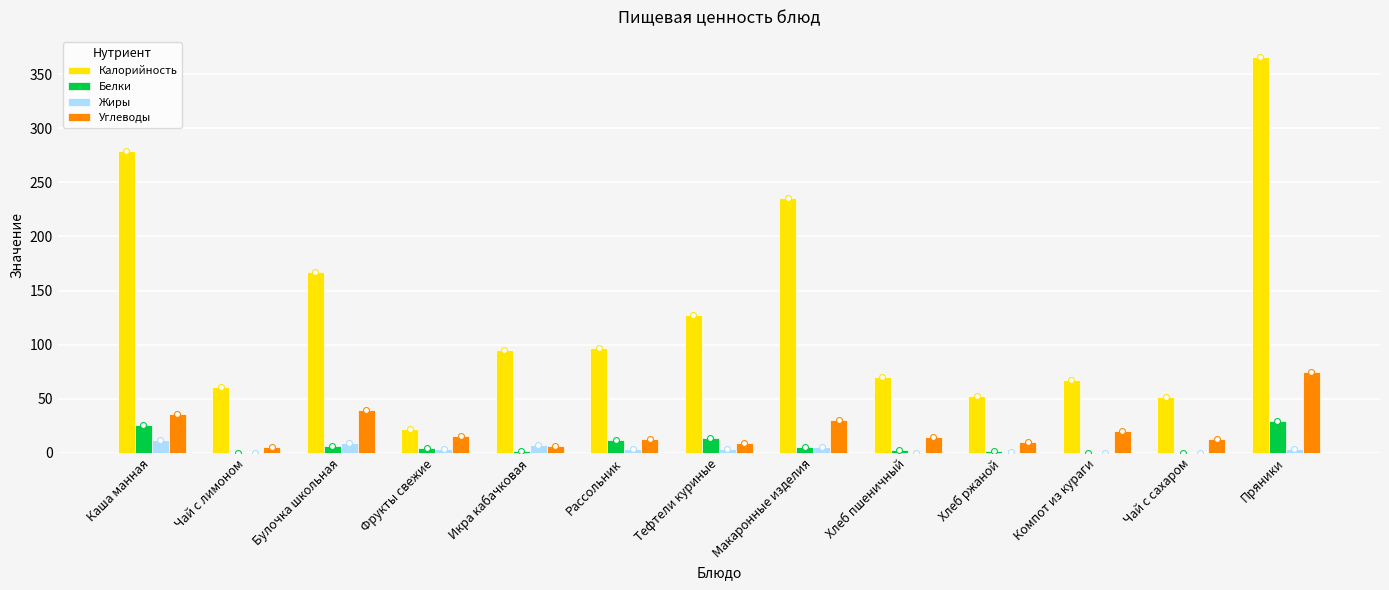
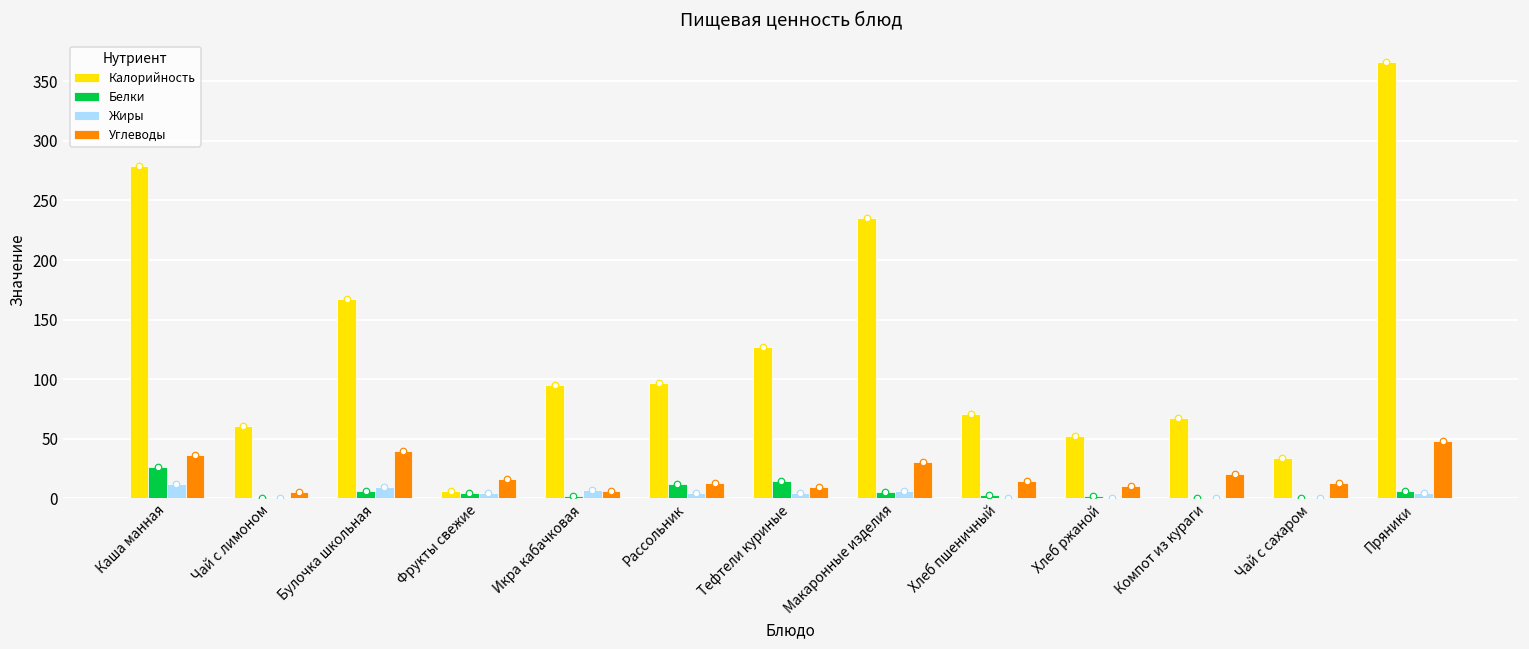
  {
    "Калорийность": {
      "Каша манная": 279,
      "Чай с лимоном": 61,
      "Булочка школьная": 167,
-     "Фрукты свежие": 22,
+     "Фрукты свежие": 6,
      "Икра кабачковая": 95,
      "Рассольник": 97,
      "Тефтели куриные": 127,
      "Макаронные изделия": 235,
      "Хлеб пшеничный": 71,
      "Хлеб ржаной": 52,
      "Компот из кураги": 67,
-     "Чай с сахаром": 52,
+     "Чай с сахаром": 34,
      "Пряники": 366
    },
    "Белки": {
      "Каша манная": 26,
      "Булочка школьная": 6,
      "Фрукты свежие": 5,
      "Рассольник": 12,
      "Тефтели куриные": 14,
      "Макаронные изделия": 5,
      "Хлеб пшеничный": 2,
      "Компот из кураги": 0,
      "Чай с сахаром": 0,
-     "Пряники": 29
+     "Пряники": 6
    },
    "Жиры": {
      "Каша манная": 12,
      "Чай с лимоном": 0,
      "Булочка школьная": 9,
      "Фрукты свежие": 4,
      "Икра кабачковая": 7,
      "Рассольник": 4,
      "Тефтели куриные": 4,
      "Макаронные изделия": 6,
      "Компот из кураги": 0,
      "Чай с сахаром": 0,
      "Пряники": 4
    },
    "Углеводы": {
      "Каша манная": 36,
      "Чай с лимоном": 5,
      "Булочка школьная": 40,
      "Фрукты свежие": 16,
      "Икра кабачковая": 6,
      "Рассольник": 13,
      "Тефтели куриные": 9,
      "Макаронные изделия": 30,
      "Хлеб пшеничный": 15,
      "Хлеб ржаной": 10,
      "Компот из кураги": 20,
      "Чай с сахаром": 13,
-     "Пряники": 75
+     "Пряники": 48
    }
  }
